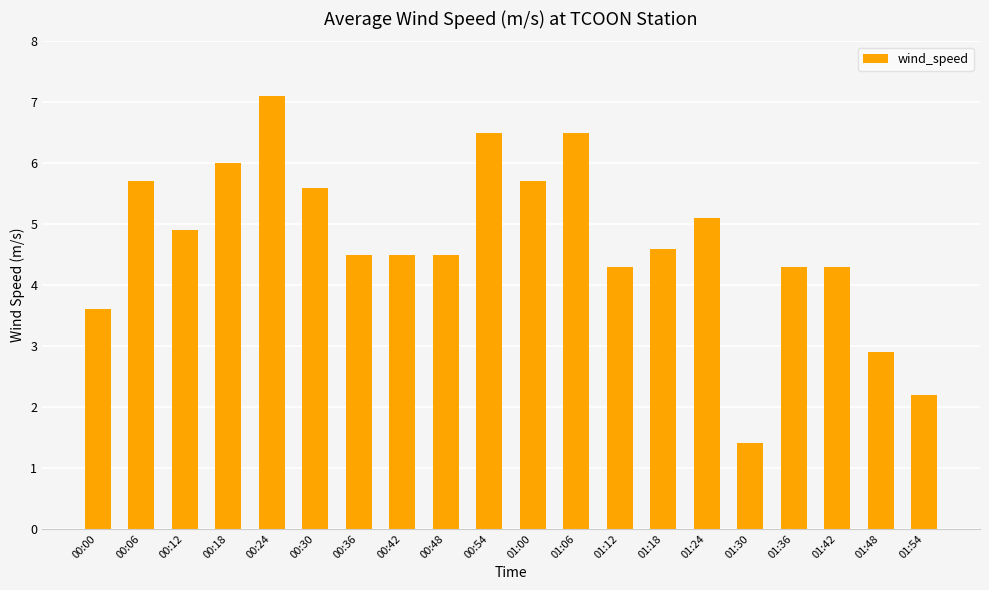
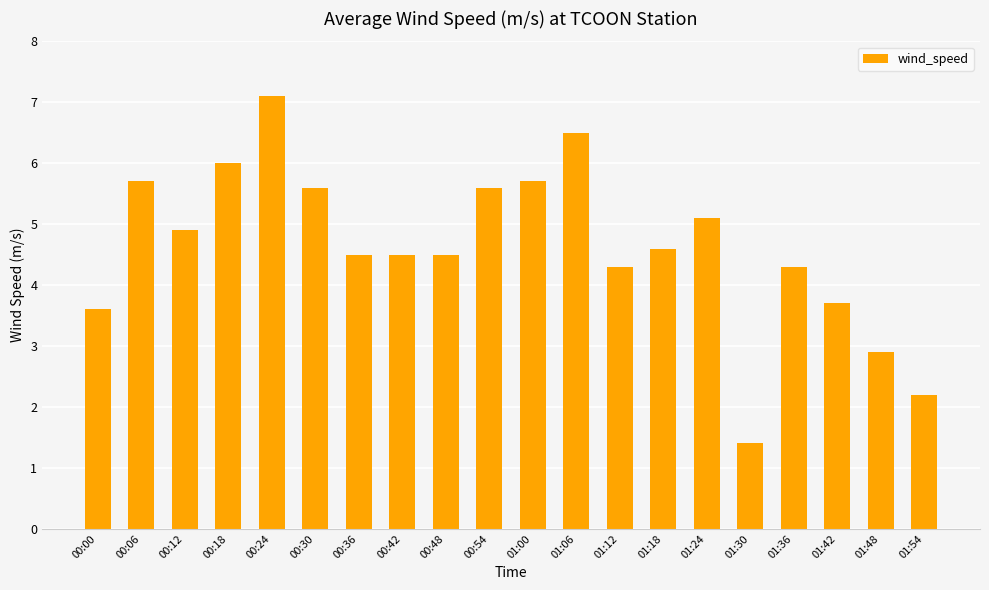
  {
    "00:00": 3.6,
    "00:06": 5.7,
    "00:12": 4.9,
    "00:18": 6.0,
    "00:24": 7.1,
    "00:30": 5.6,
    "00:36": 4.5,
    "00:42": 4.5,
    "00:48": 4.5,
-   "00:54": 6.5,
+   "00:54": 5.6,
    "01:00": 5.7,
    "01:06": 6.5,
    "01:12": 4.3,
    "01:18": 4.6,
    "01:24": 5.1,
    "01:30": 1.4,
    "01:36": 4.3,
-   "01:42": 4.3,
+   "01:42": 3.7,
    "01:48": 2.9,
    "01:54": 2.2
  }
